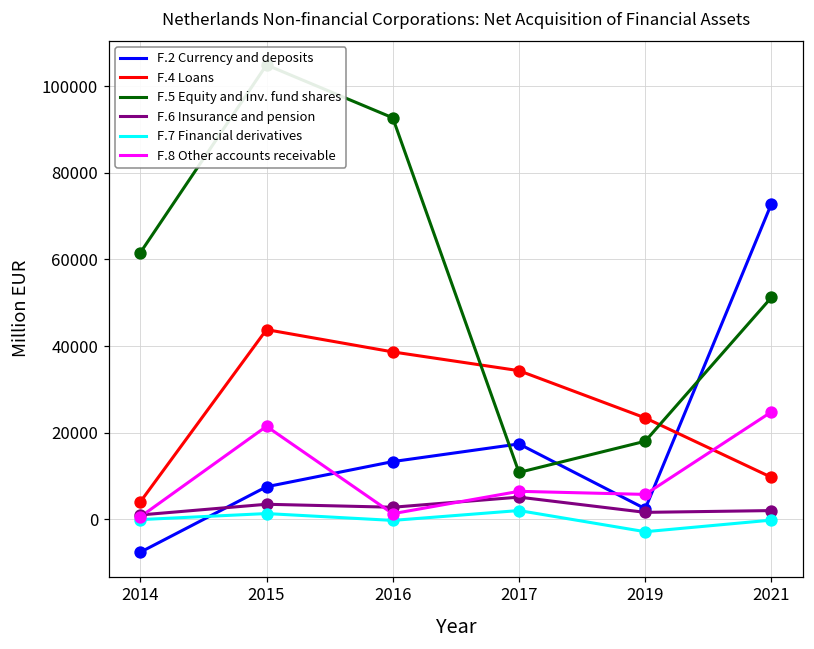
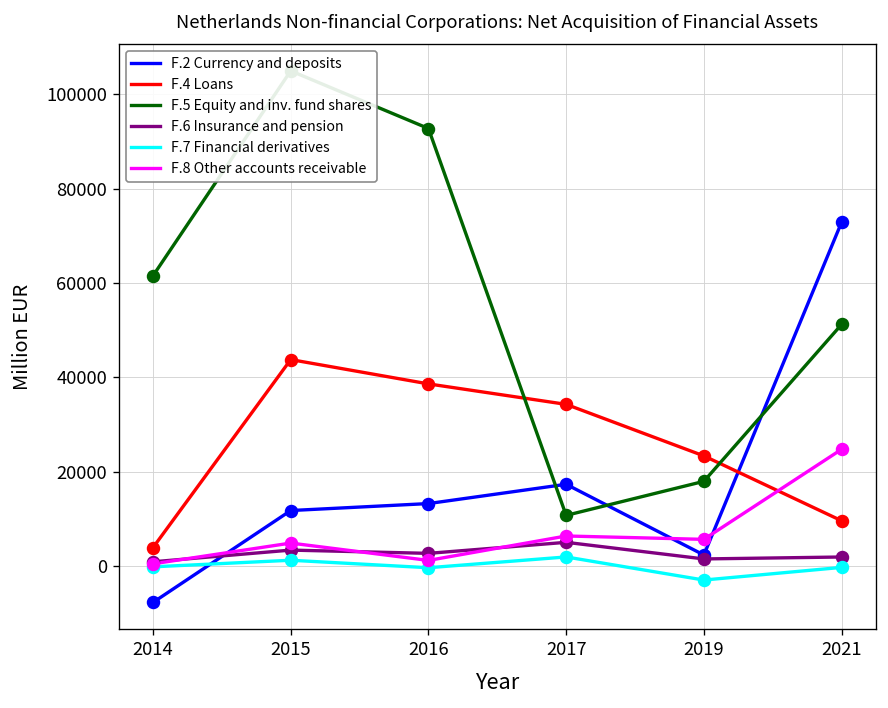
  {
    "F.2 Currency and deposits": {
      "2014": -8000,
-     "2015": 7000,
+     "2015": 12000,
      "2016": 13000,
      "2017": 17000,
      "2019": 2000,
      "2021": 73000
    },
    "F.4 Loans": {
      "2014": 4000,
      "2015": 44000,
      "2016": 39000,
      "2017": 34000,
      "2019": 23000,
      "2021": 10000
    },
    "F.5 Equity and inv. fund shares": {
      "2014": 62000,
      "2016": 93000,
      "2017": 11000,
      "2019": 18000,
      "2021": 51000
    },
    "F.6 Insurance and pension": {
      "2015": 3000,
      "2016": 3000,
      "2017": 5000,
      "2019": 2000,
      "2021": 2000
    },
    "F.7 Financial derivatives": {
      "2015": 1000,
      "2016": 0,
      "2017": 2000,
      "2019": -3000,
      "2021": 0
    },
    "F.8 Other accounts receivable": {
-     "2015": 21000,
+     "2015": 5000,
      "2016": 1000,
      "2017": 6000,
      "2019": 6000,
      "2021": 25000
    }
  }
